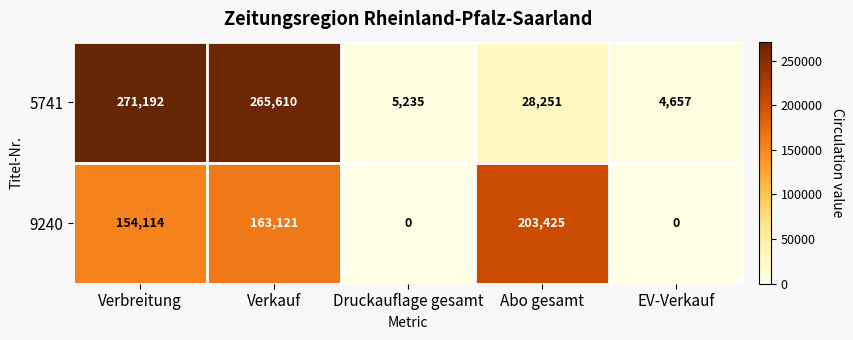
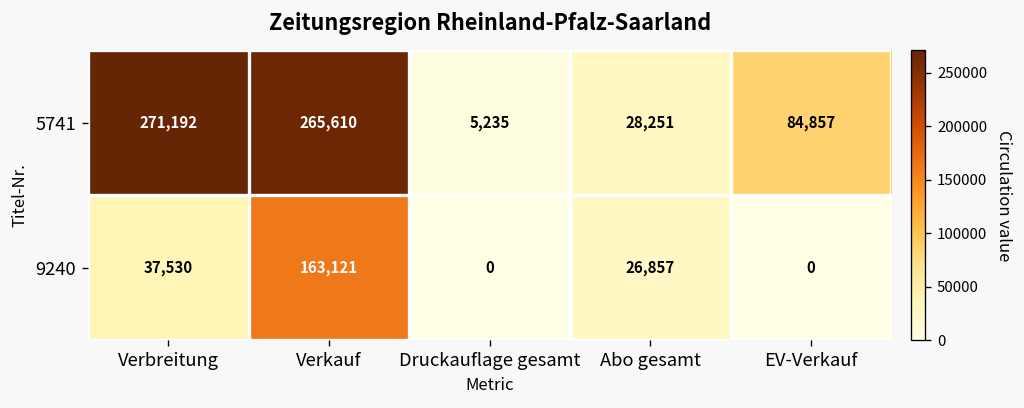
  {
    "5741": {
      "Verbreitung": "271,192",
      "Verkauf": "265,610",
      "Druckauflage gesamt": "5,235",
      "Abo gesamt": "28,251",
-     "EV-Verkauf": "4,657"
+     "EV-Verkauf": "84,857"
    },
    "9240": {
-     "Verbreitung": "154,114",
+     "Verbreitung": "37,530",
      "Verkauf": "163,121",
      "Druckauflage gesamt": "0",
-     "Abo gesamt": "203,425",
+     "Abo gesamt": "26,857",
      "EV-Verkauf": "0"
    }
  }
